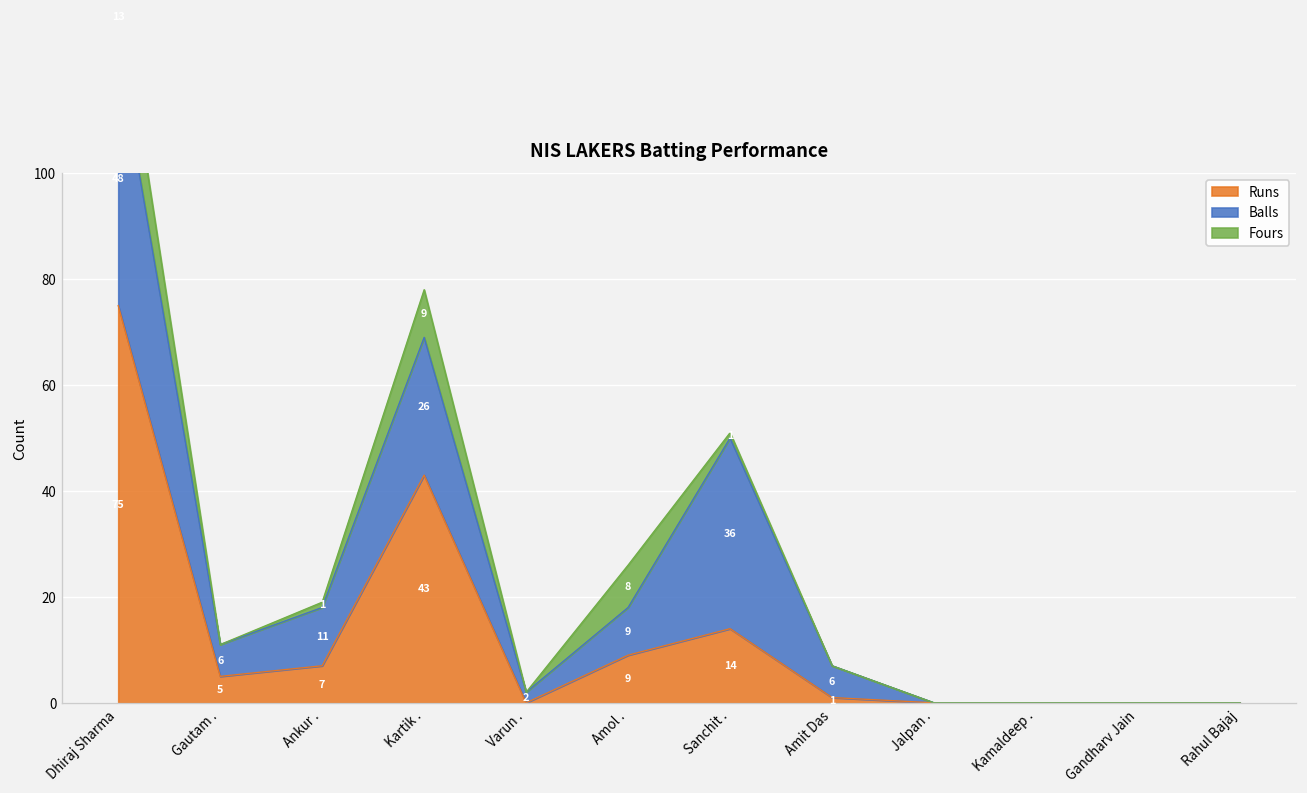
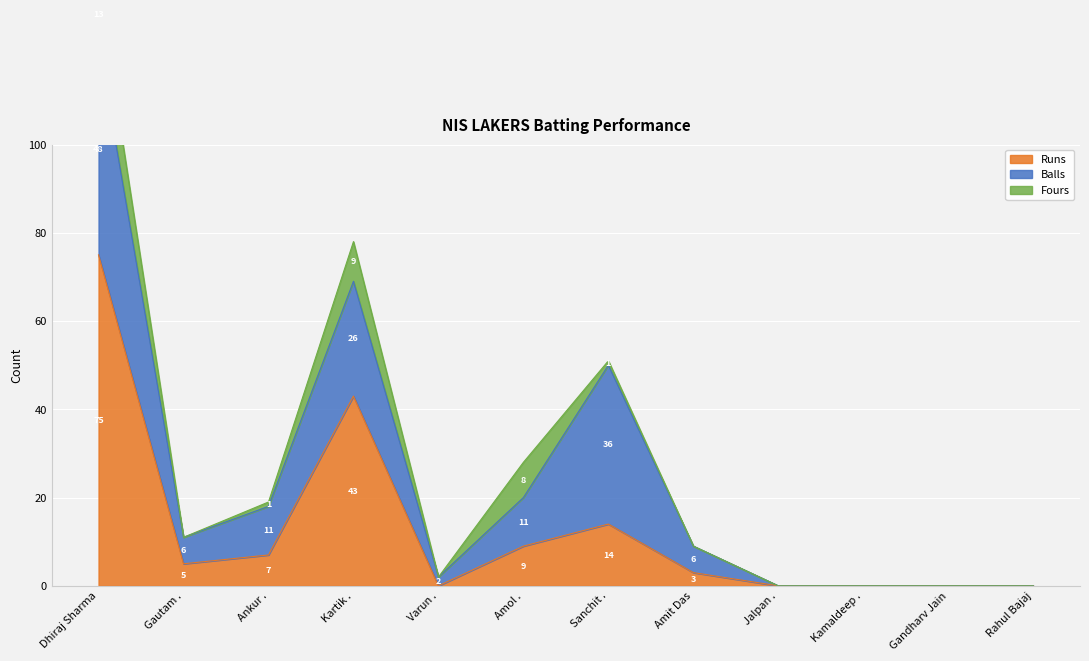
  {
    "Runs": {
      "Gautam .": 5,
      "Ankur .": 7,
      "Amol .": 9,
-     "Amit Das": 1
+     "Amit Das": 3
    },
    "Balls": {
      "Ankur .": 11,
-     "Amol .": 9
+     "Amol .": 11
    },
    "Fours": {
      "Kartik .": 9,
      "Amol .": 8
    }
  }
